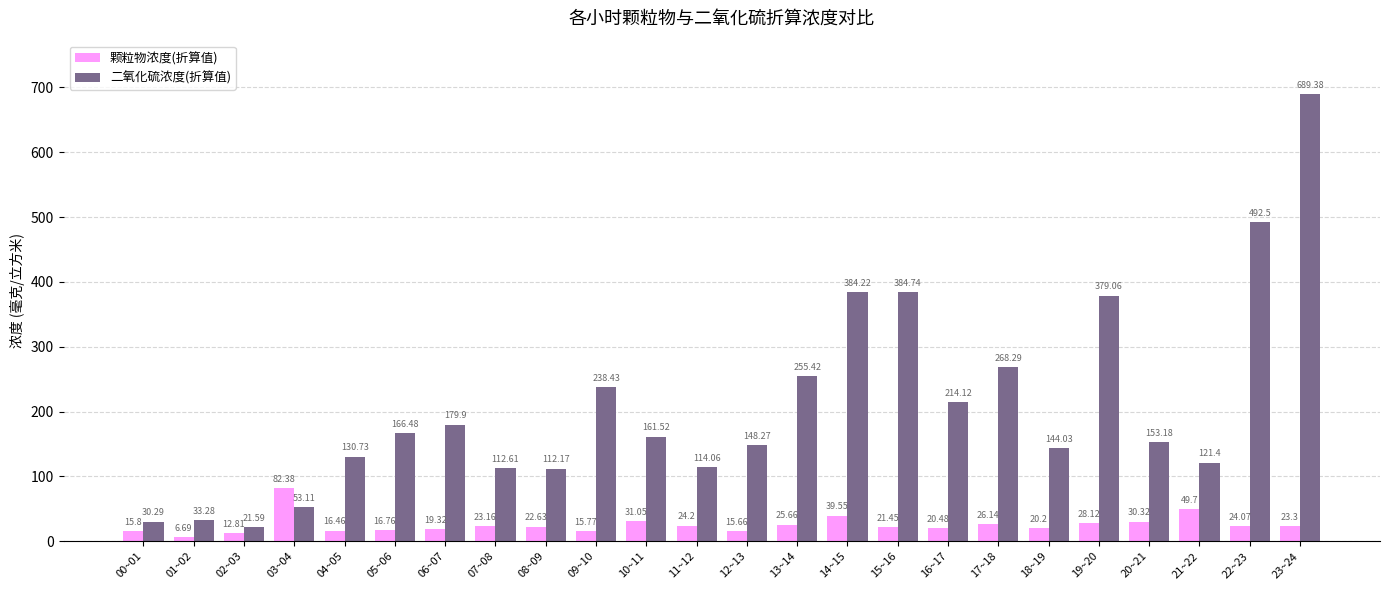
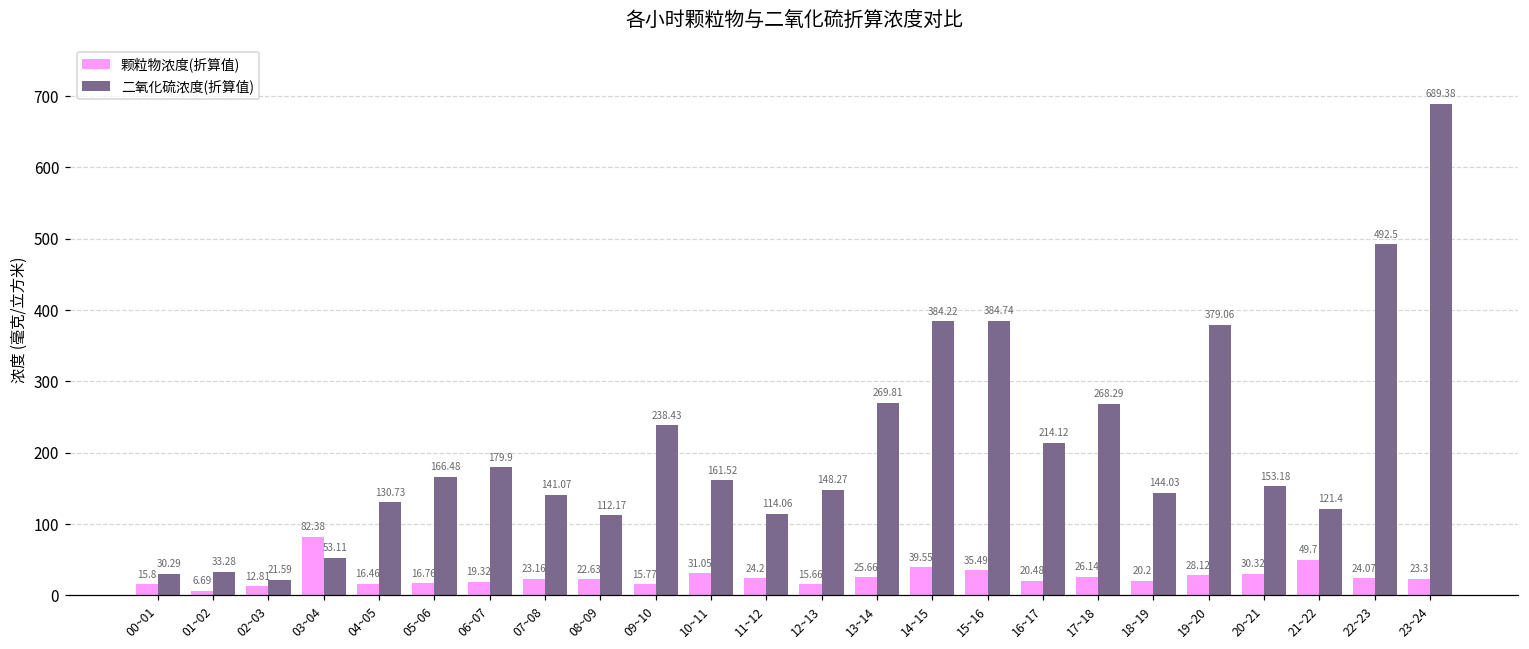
  {
    "颗粒物浓度(折算值)": {
      "00~01": 15.8,
      "01~02": 6.69,
      "02~03": 12.81,
      "03~04": 82.38,
      "04~05": 16.46,
      "05~06": 16.76,
      "06~07": 19.32,
      "07~08": 23.16,
      "08~09": 22.63,
      "09~10": 15.77,
      "10~11": 31.05,
      "11~12": 24.2,
      "12~13": 15.66,
      "13~14": 25.66,
      "14~15": 39.55,
-     "15~16": 21.45,
+     "15~16": 35.49,
      "16~17": 20.48,
      "17~18": 26.14,
      "18~19": 20.2,
      "19~20": 28.12,
      "20~21": 30.32,
      "21~22": 49.7,
      "22~23": 24.07,
      "23~24": 23.3
    },
    "二氧化硫浓度(折算值)": {
      "00~01": 30.29,
      "01~02": 33.28,
      "02~03": 21.59,
      "03~04": 53.11,
      "04~05": 130.73,
      "05~06": 166.48,
      "06~07": 179.9,
-     "07~08": 112.61,
+     "07~08": 141.07,
      "08~09": 112.17,
      "09~10": 238.43,
      "10~11": 161.52,
      "11~12": 114.06,
      "12~13": 148.27,
-     "13~14": 255.42,
+     "13~14": 269.81,
      "14~15": 384.22,
      "15~16": 384.74,
      "16~17": 214.12,
      "17~18": 268.29,
      "18~19": 144.03,
      "19~20": 379.06,
      "20~21": 153.18,
      "21~22": 121.4,
      "22~23": 492.5,
      "23~24": 689.38
    }
  }
